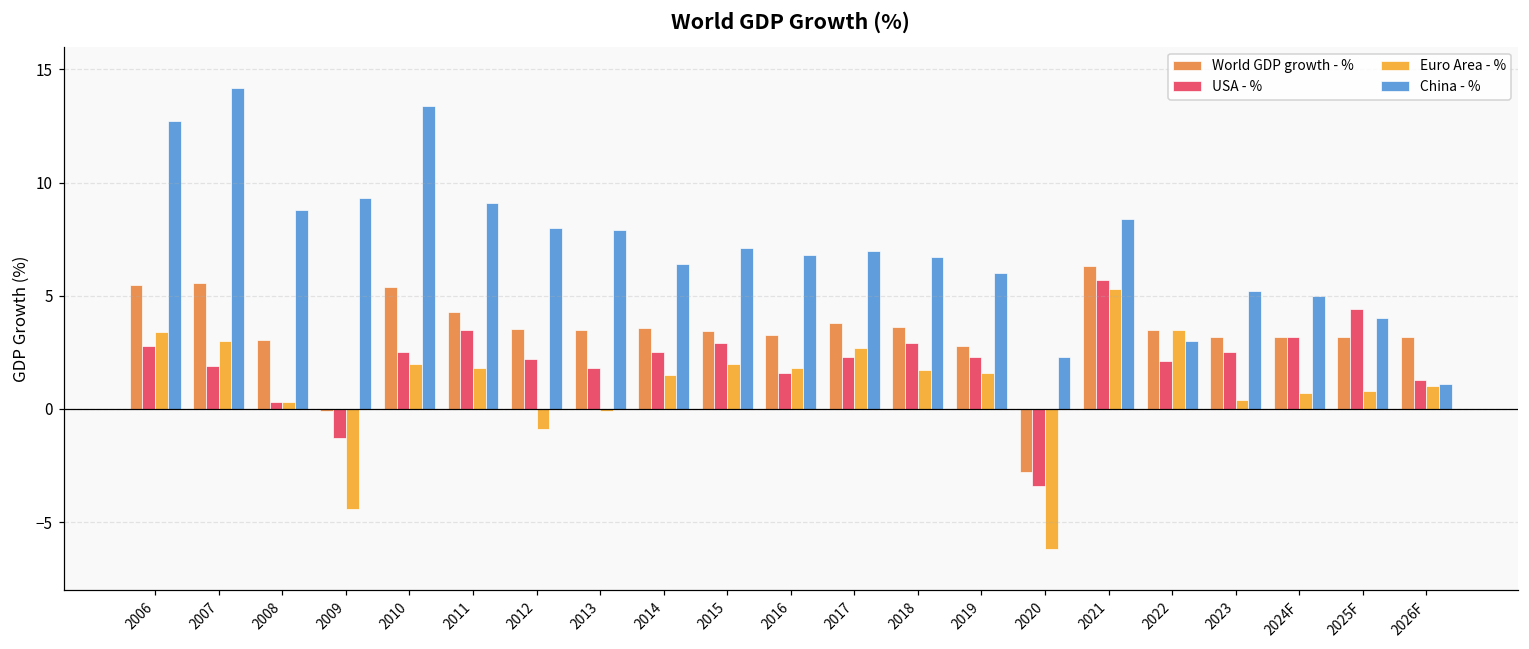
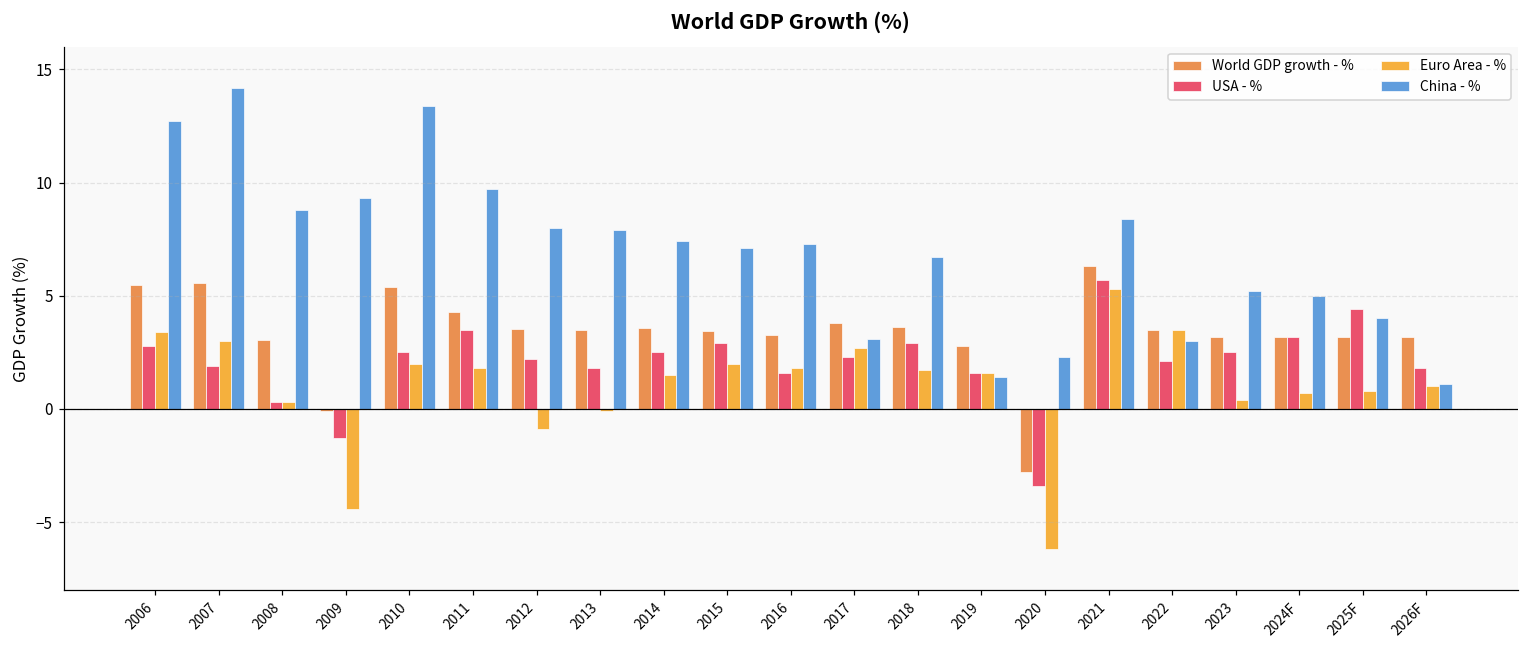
  {
    "USA - %": {
      "2006": 2.8,
      "2007": 1.9,
      "2008": 0.3,
      "2009": -1.3,
      "2010": 2.5,
      "2011": 3.5,
      "2012": 2.2,
      "2013": 1.8,
      "2014": 2.5,
      "2015": 2.9,
      "2016": 1.6,
      "2017": 2.3,
      "2018": 2.9,
-     "2019": 2.3,
+     "2019": 1.6,
      "2020": -3.4,
      "2021": 5.7,
      "2022": 2.1,
      "2023": 2.5,
      "2024F": 3.2,
      "2025F": 4.4,
-     "2026F": 1.3
+     "2026F": 1.8
    },
    "China - %": {
      "2006": 12.7,
      "2007": 14.2,
      "2008": 8.8,
      "2009": 9.3,
      "2010": 13.4,
-     "2011": 9.1,
+     "2011": 9.7,
      "2012": 8.0,
      "2013": 7.9,
-     "2014": 6.4,
+     "2014": 7.4,
      "2015": 7.1,
-     "2016": 6.8,
-     "2017": 7.0,
+     "2016": 7.3,
+     "2017": 3.1,
      "2018": 6.7,
-     "2019": 6.0,
+     "2019": 1.4,
      "2020": 2.3,
      "2021": 8.4,
      "2022": 3.0,
      "2023": 5.2,
      "2024F": 5.0,
      "2025F": 4.0,
      "2026F": 1.1
    }
  }
